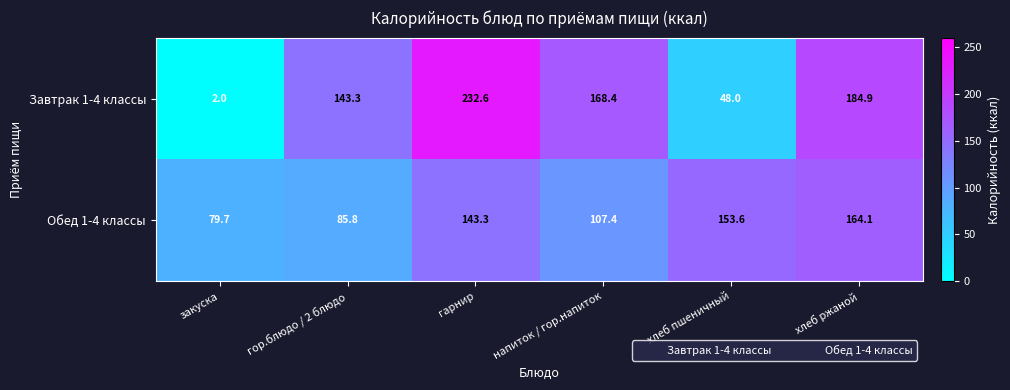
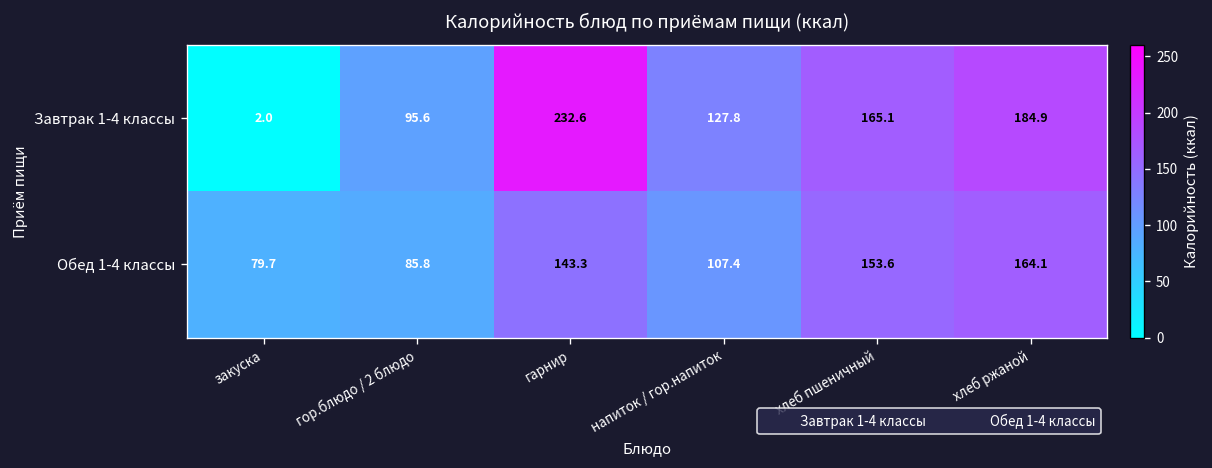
  {
    "Завтрак 1-4 классы": {
-     "гор.блюдо / 2 блюдо": 143.3,
-     "напиток / гор.напиток": 168.4,
-     "хлеб пшеничный": 48.0
+     "гор.блюдо / 2 блюдо": 95.6,
+     "напиток / гор.напиток": 127.8,
+     "хлеб пшеничный": 165.1
    }
  }
